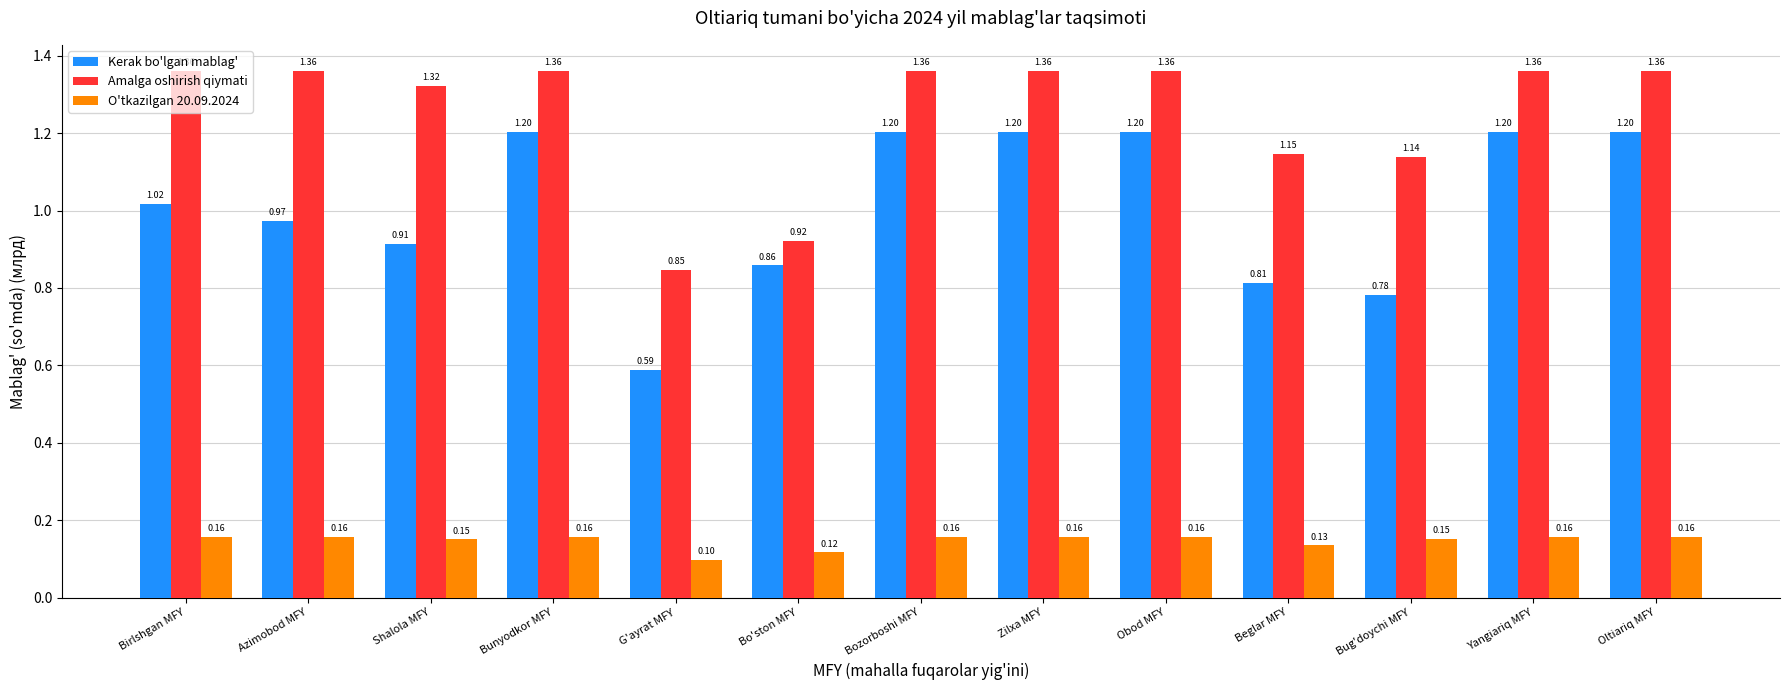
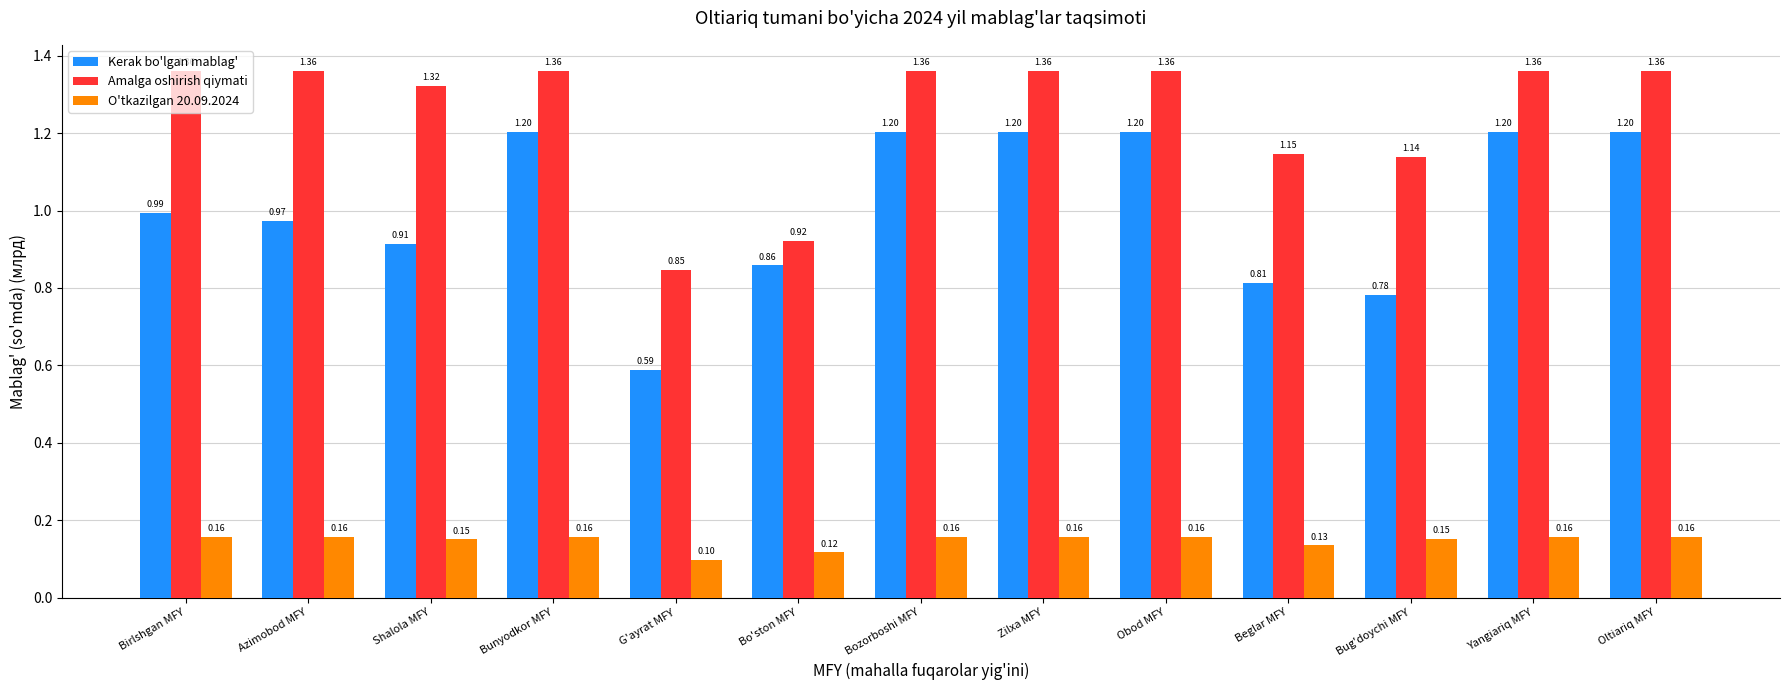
  {
    "Kerak bo'lgan mablag'": {
-     "Birlshgan MFY": 1.02,
+     "Birlshgan MFY": 0.99,
      "Azimobod MFY": 0.97,
      "Shalola MFY": 0.91,
      "Bunyodkor MFY": 1.20,
      "G'ayrat MFY": 0.59,
      "Bo'ston MFY": 0.86,
      "Bozorboshi MFY": 1.20,
      "Zilxa MFY": 1.20,
      "Obod MFY": 1.20,
      "Beglar MFY": 0.81,
      "Bug'doychi MFY": 0.78,
      "Yangiariq MFY": 1.20,
      "Oltiariq MFY": 1.20
    },
    "Amalga oshirish qiymati": {
      "Azimobod MFY": 1.36,
      "Shalola MFY": 1.32,
      "Bunyodkor MFY": 1.36,
      "G'ayrat MFY": 0.85,
      "Bo'ston MFY": 0.92,
      "Bozorboshi MFY": 1.36,
      "Zilxa MFY": 1.36,
      "Obod MFY": 1.36,
      "Beglar MFY": 1.15,
      "Bug'doychi MFY": 1.14,
      "Yangiariq MFY": 1.36,
      "Oltiariq MFY": 1.36
    },
    "O'tkazilgan 20.09.2024": {
      "Birlshgan MFY": 0.16,
      "Azimobod MFY": 0.16,
      "Shalola MFY": 0.15,
      "Bunyodkor MFY": 0.16,
      "G'ayrat MFY": 0.10,
      "Bo'ston MFY": 0.12,
      "Bozorboshi MFY": 0.16,
      "Zilxa MFY": 0.16,
      "Obod MFY": 0.16,
      "Beglar MFY": 0.13,
      "Bug'doychi MFY": 0.15,
      "Yangiariq MFY": 0.16,
      "Oltiariq MFY": 0.16
    }
  }
